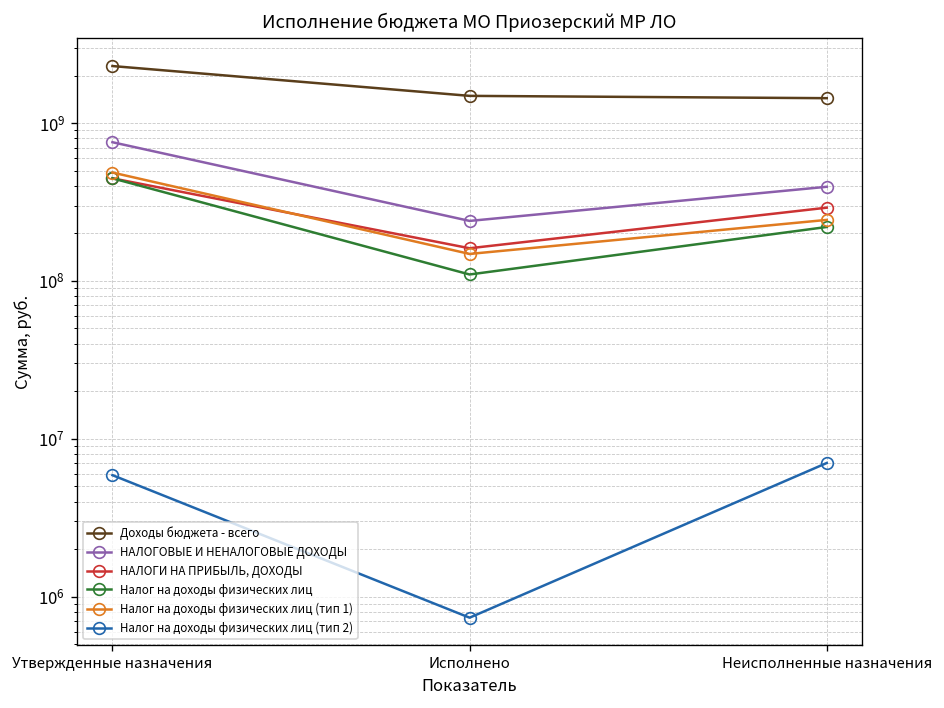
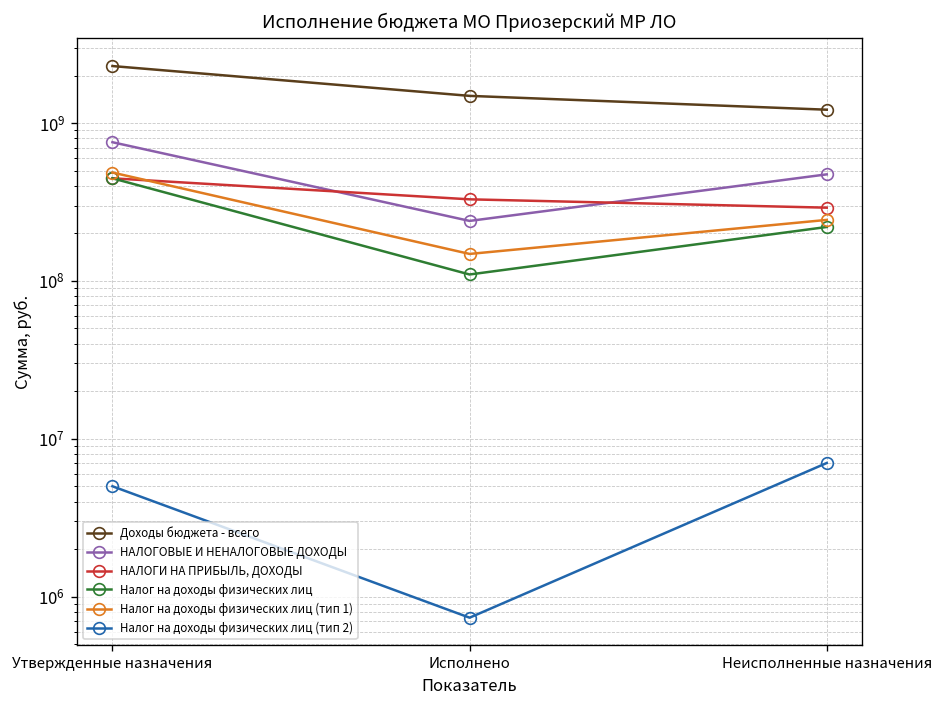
  {
    "Доходы бюджета - всего": {
      "Утвержденные назначения": 2300000000,
      "Исполнено": 1500000000,
-     "Неисполненные назначения": 1400000000
+     "Неисполненные назначения": 1200000000
    },
    "НАЛОГОВЫЕ И НЕНАЛОГОВЫЕ ДОХОДЫ": {
      "Утвержденные назначения": 800000000,
      "Исполнено": 240000000,
-     "Неисполненные назначения": 390000000
+     "Неисполненные назначения": 470000000
    },
    "НАЛОГИ НА ПРИБЫЛЬ, ДОХОДЫ": {
-     "Исполнено": 160000000,
+     "Исполнено": 330000000,
      "Неисполненные назначения": 290000000
    },
    "Налог на доходы физических лиц": {
      "Исполнено": 110000000,
      "Неисполненные назначения": 220000000
    },
    "Налог на доходы физических лиц (тип 1)": {
      "Утвержденные назначения": 490000000,
      "Исполнено": 150000000,
      "Неисполненные назначения": 240000000
    },
    "Налог на доходы физических лиц (тип 2)": {
-     "Утвержденные назначения": 6000000,
+     "Утвержденные назначения": 5000000,
      "Исполнено": 700000,
      "Неисполненные назначения": 7000000
    }
  }
